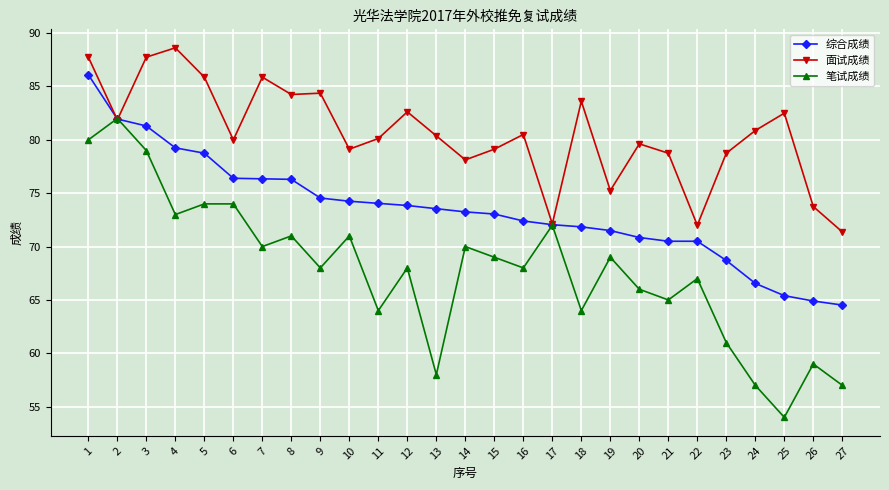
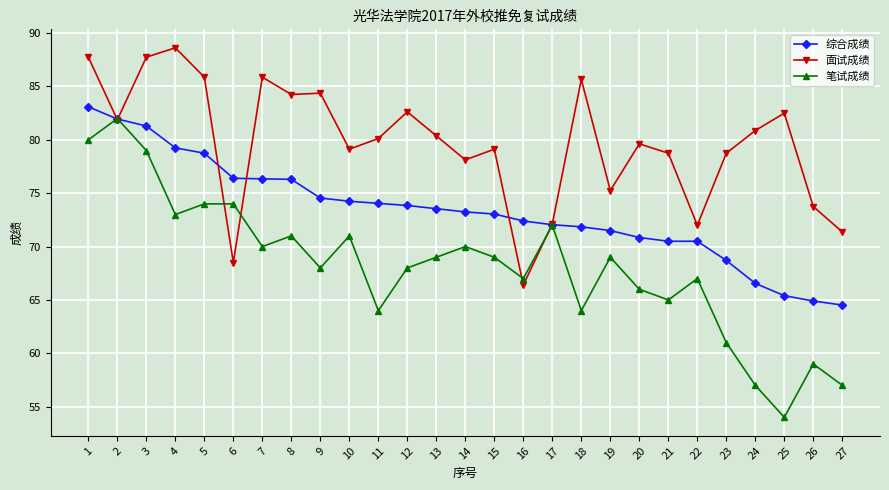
  {
    "综合成绩": {
-     "1": 86.1,
+     "1": 83.1,
      "3": 81.3,
      "4": 79.3,
      "5": 78.8,
      "6": 76.4,
      "7": 76.4,
      "8": 76.3,
      "9": 74.6,
      "10": 74.3,
      "11": 74.1,
      "12": 73.9,
      "13": 73.6,
      "14": 73.3,
      "15": 73.1,
      "16": 72.4,
      "18": 71.9,
      "19": 71.5,
      "20": 70.9,
      "21": 70.5,
      "22": 70.5,
      "23": 68.7,
      "24": 66.6,
      "25": 65.4,
      "26": 64.9,
      "27": 64.5
    },
    "面试成绩": {
      "1": 87.8,
      "3": 87.8,
      "4": 88.6,
      "5": 85.9,
-     "6": 80.0,
+     "6": 68.5,
      "7": 85.9,
      "8": 84.3,
      "9": 84.4,
      "10": 79.1,
      "11": 80.1,
      "12": 82.6,
      "13": 80.4,
      "14": 78.1,
      "15": 79.1,
-     "16": 80.5,
-     "18": 83.6,
+     "16": 66.4,
+     "18": 85.7,
      "19": 75.3,
      "20": 79.6,
      "21": 78.8,
      "22": 72.0,
      "23": 78.8,
      "24": 80.9,
      "25": 82.5,
      "26": 73.8,
      "27": 71.4
    },
    "笔试成绩": {
      "1": 80,
      "3": 79,
      "4": 73,
      "5": 74,
      "6": 74,
      "7": 70,
      "8": 71,
      "9": 68,
      "10": 71,
      "11": 64,
      "12": 68,
-     "13": 58,
+     "13": 69,
      "14": 70,
      "15": 69,
-     "16": 68,
+     "16": 67,
      "18": 64,
      "19": 69,
      "20": 66,
      "21": 65,
      "22": 67,
      "23": 61,
      "24": 57,
      "25": 54,
      "26": 59,
      "27": 57
    }
  }
